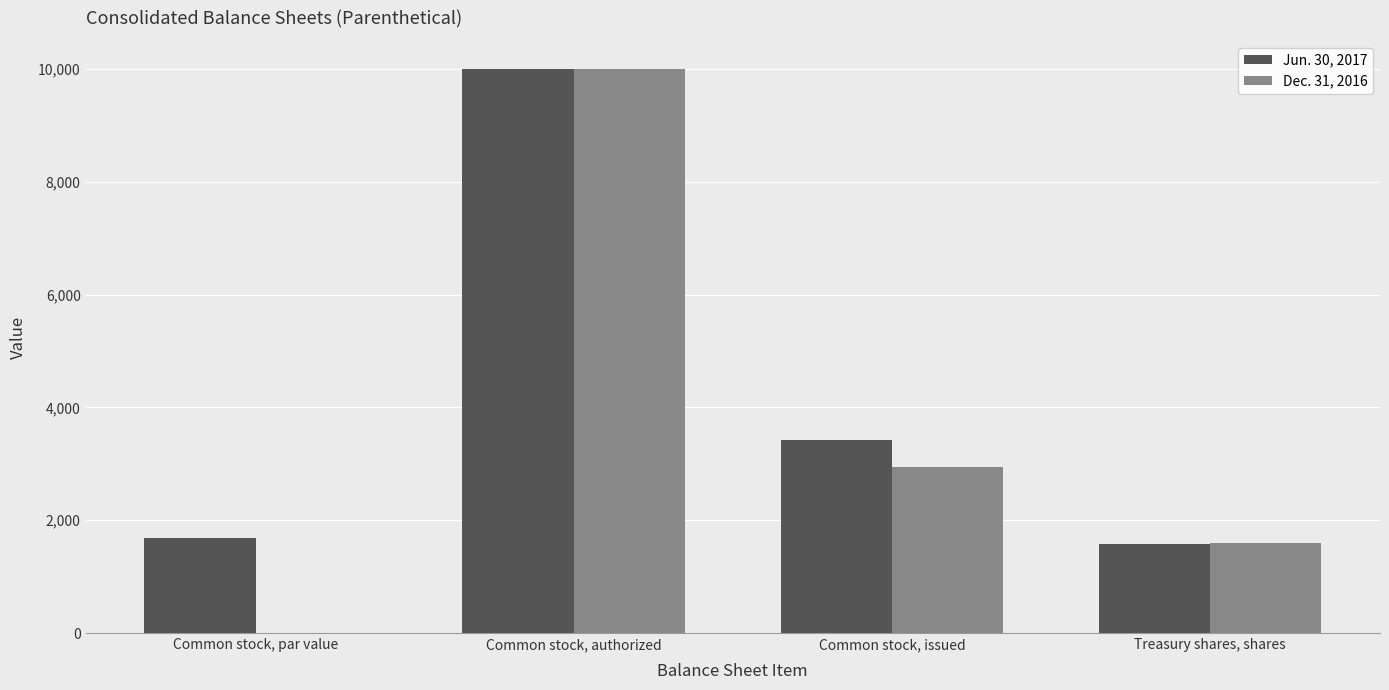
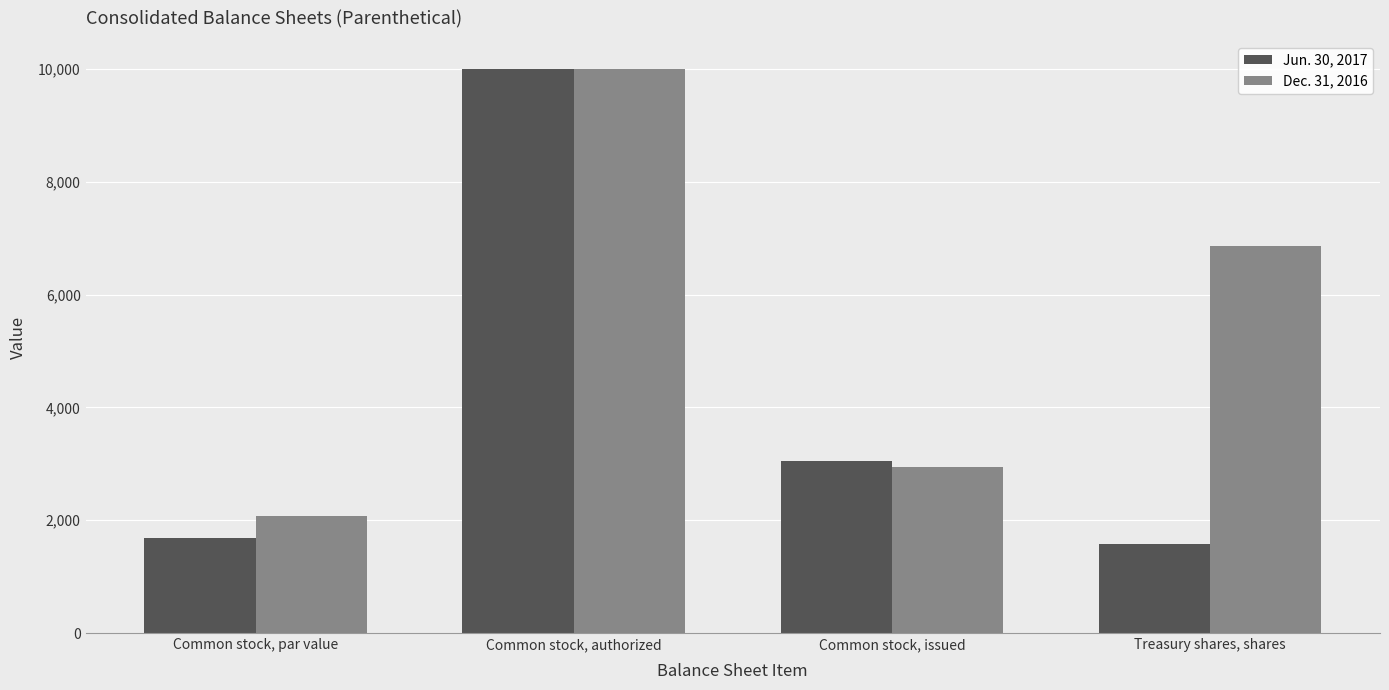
  {
    "Jun. 30, 2017": {
      "Common stock, par value": "1,700",
      "Common stock, authorized": "10,000",
-     "Common stock, issued": "3,400",
+     "Common stock, issued": "3,100",
      "Treasury shares, shares": "1,600"
    },
    "Dec. 31, 2016": {
-     "Common stock, par value": "0",
+     "Common stock, par value": "2,100",
      "Common stock, authorized": "10,000",
      "Common stock, issued": "2,900",
-     "Treasury shares, shares": "1,600"
+     "Treasury shares, shares": "6,900"
    }
  }
